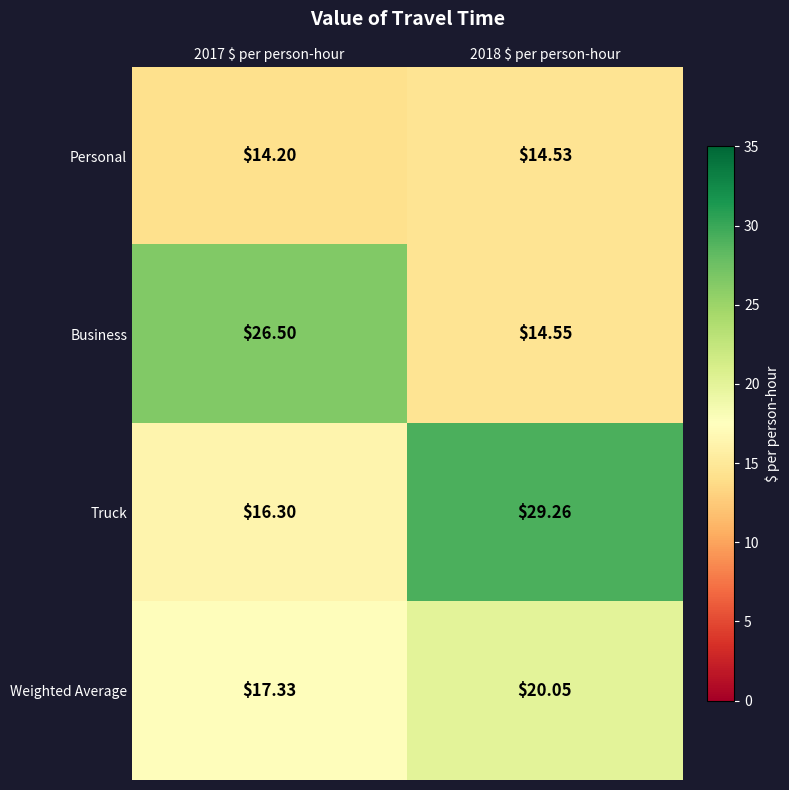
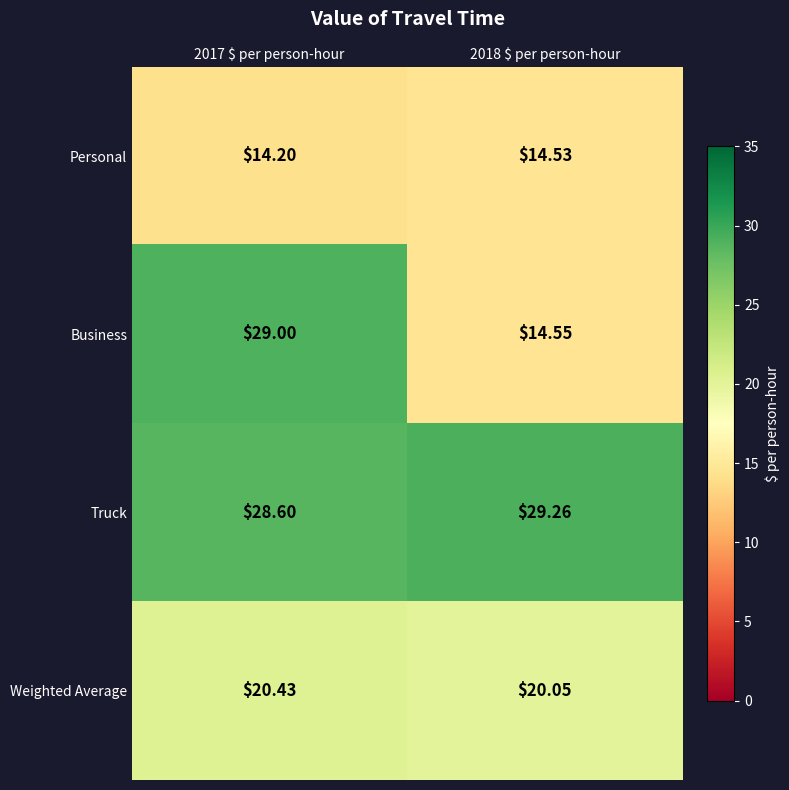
  {
    "Personal": {
      "2017 $ per person-hour": "$14.20",
      "2018 $ per person-hour": "$14.53"
    },
    "Business": {
-     "2017 $ per person-hour": "$26.50",
+     "2017 $ per person-hour": "$29.00",
      "2018 $ per person-hour": "$14.55"
    },
    "Truck": {
-     "2017 $ per person-hour": "$16.30",
+     "2017 $ per person-hour": "$28.60",
      "2018 $ per person-hour": "$29.26"
    },
    "Weighted Average": {
-     "2017 $ per person-hour": "$17.33",
+     "2017 $ per person-hour": "$20.43",
      "2018 $ per person-hour": "$20.05"
    }
  }
